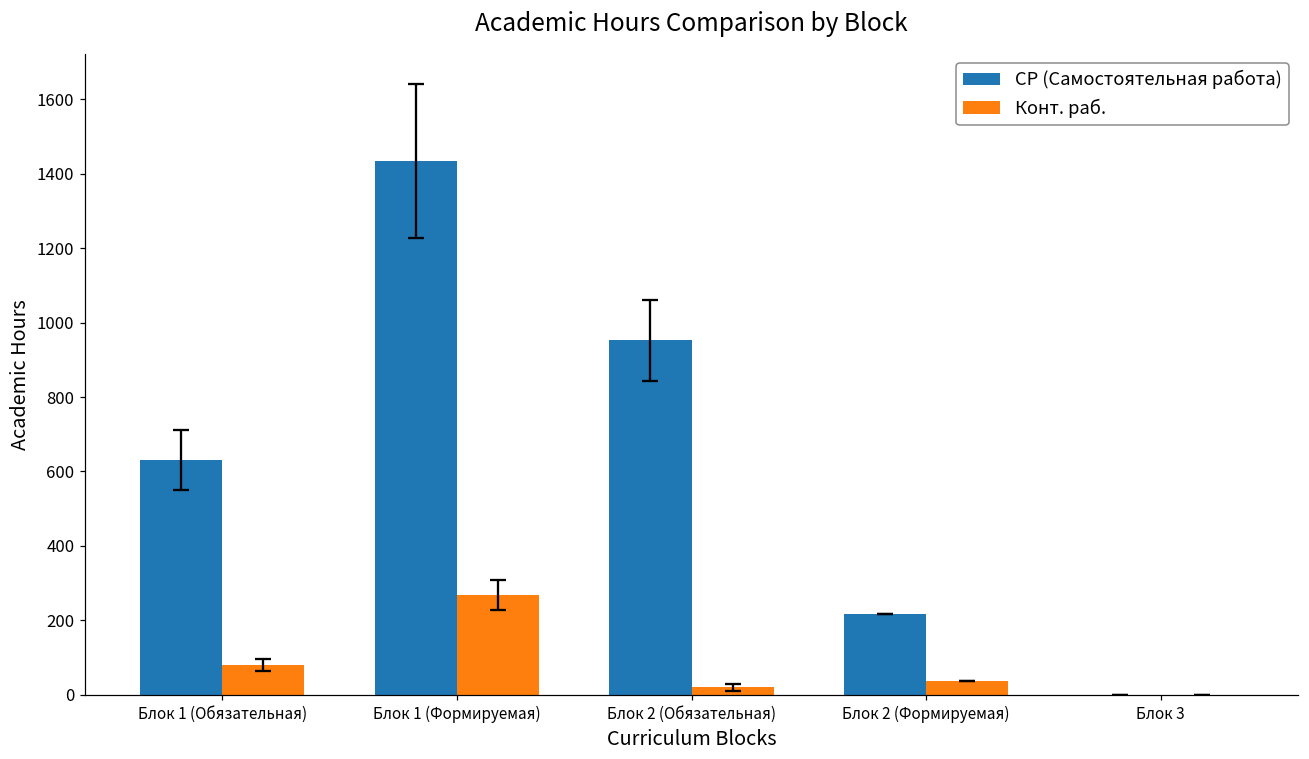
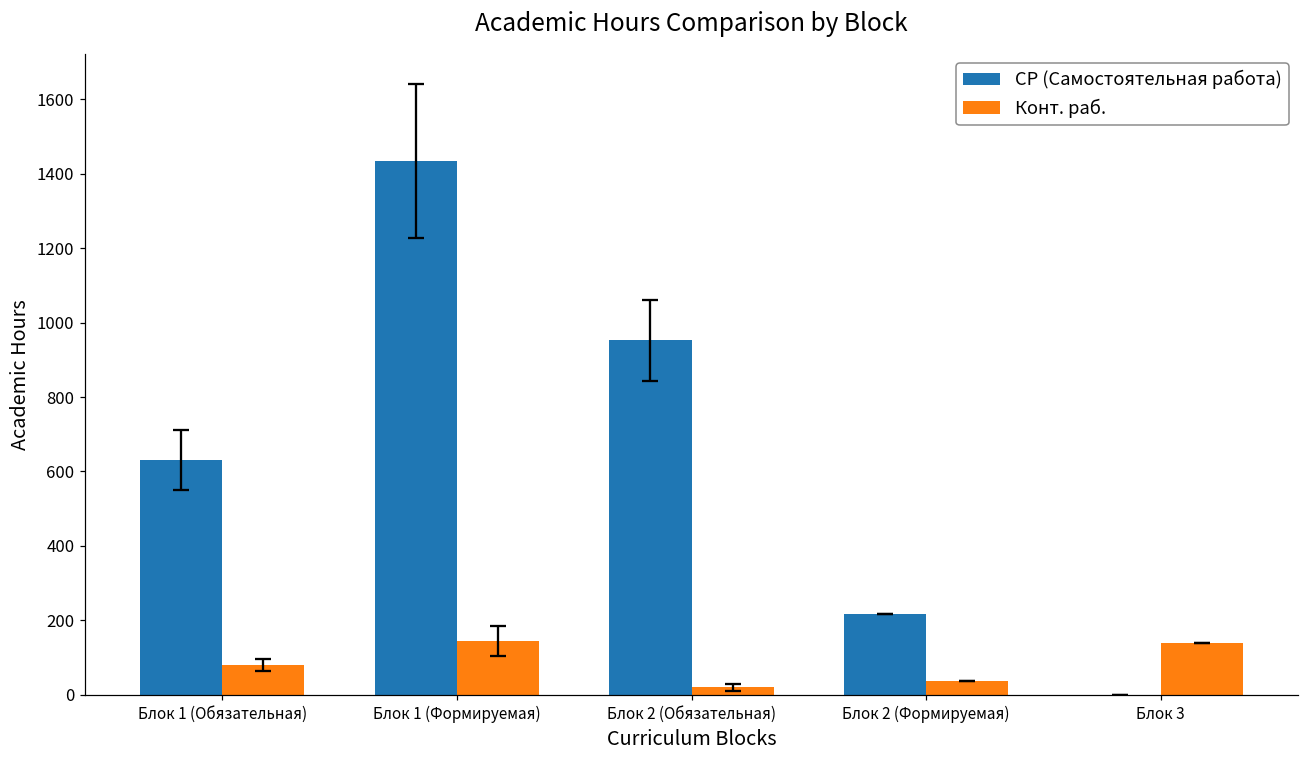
  {
    "Конт. раб.": {
      "Блок 1 (Обязательная)": 80,
-     "Блок 1 (Формируемая)": 270,
+     "Блок 1 (Формируемая)": 150,
      "Блок 2 (Обязательная)": 20,
      "Блок 2 (Формируемая)": 40,
-     "Блок 3": 0
+     "Блок 3": 140
    }
  }
